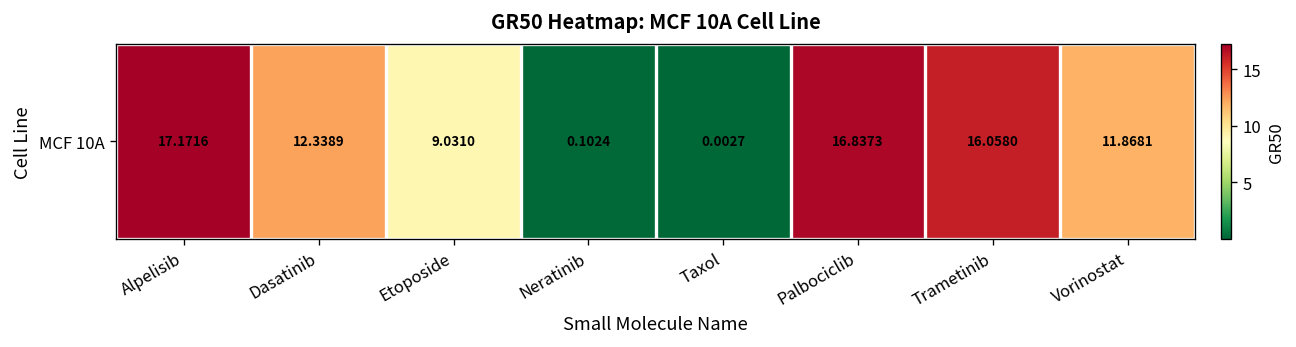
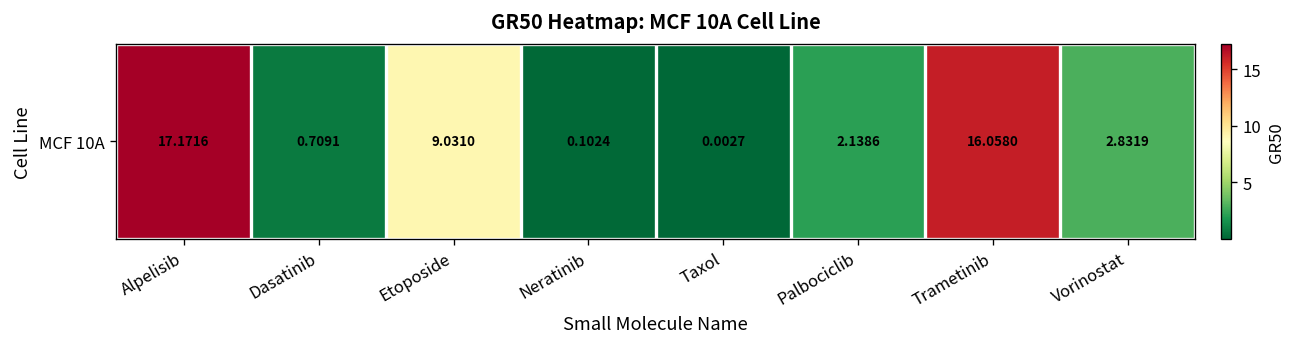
  {
    "MCF 10A": {
      "Alpelisib": 17.1716,
-     "Dasatinib": 12.3389,
+     "Dasatinib": 0.7091,
      "Etoposide": 9.0310,
      "Neratinib": 0.1024,
      "Taxol": 0.0027,
-     "Palbociclib": 16.8373,
+     "Palbociclib": 2.1386,
      "Trametinib": 16.0580,
-     "Vorinostat": 11.8681
+     "Vorinostat": 2.8319
    }
  }
